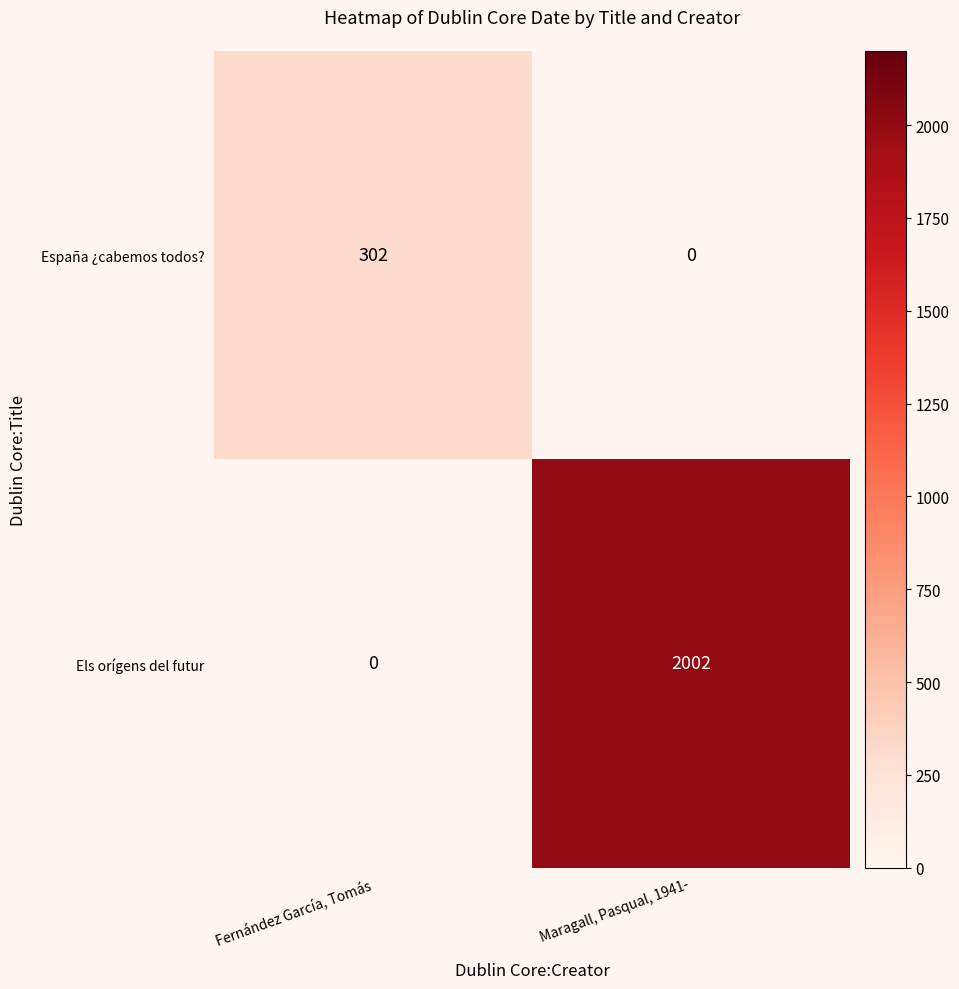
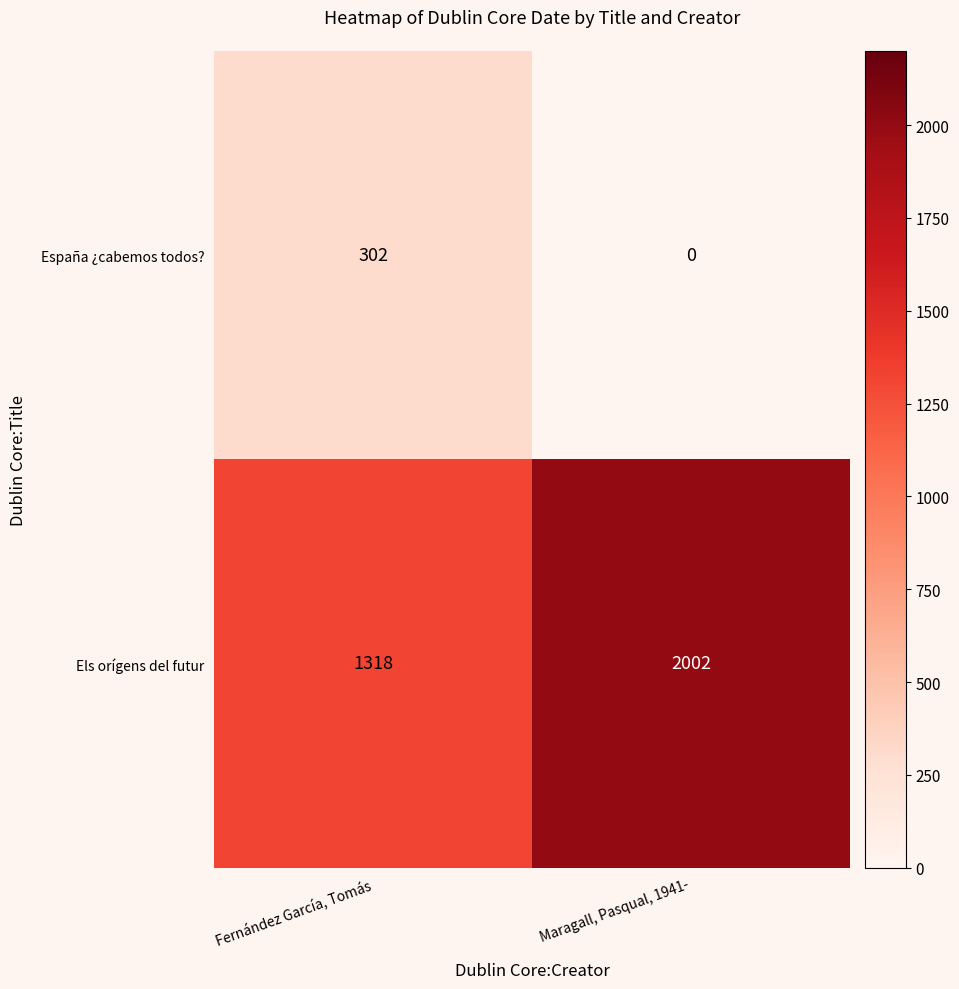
  {
    "España ¿cabemos todos?": {
      "Fernández García, Tomás": 302,
      "Maragall, Pasqual, 1941-": 0
    },
    "Els orígens del futur": {
-     "Fernández García, Tomás": 0,
+     "Fernández García, Tomás": 1318,
      "Maragall, Pasqual, 1941-": 2002
    }
  }
